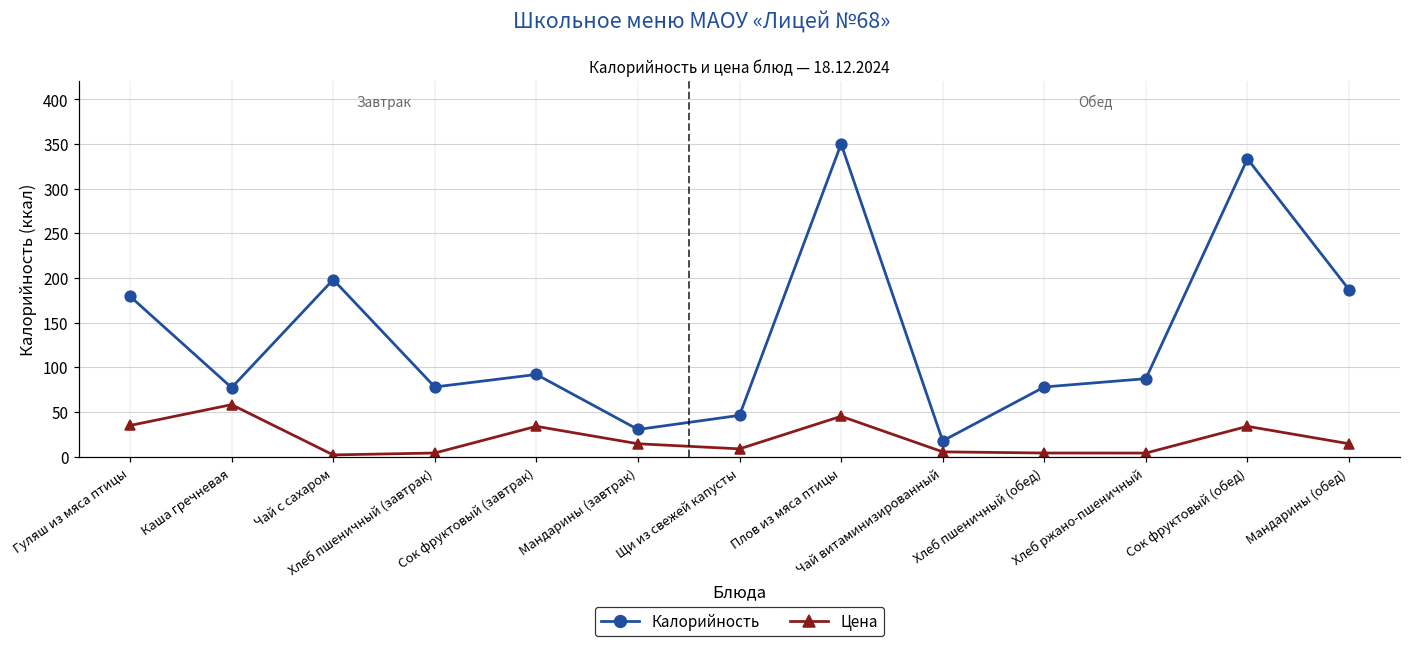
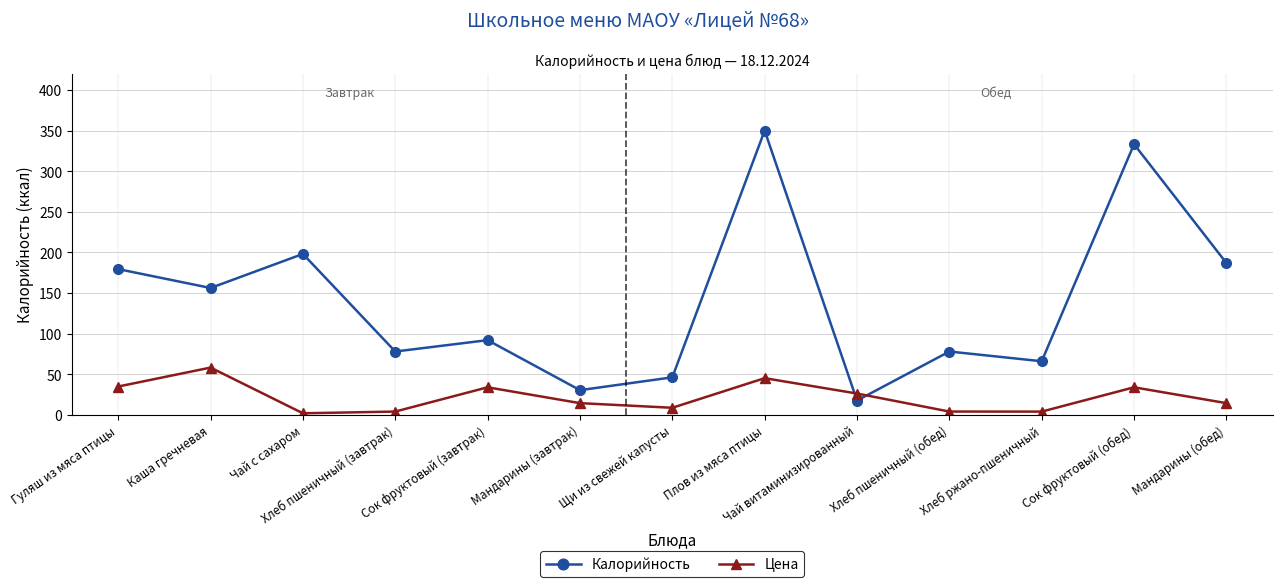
  {
    "Калорийность": {
      "Гуляш из мяса птицы": 180,
-     "Каша гречневая": 80,
+     "Каша гречневая": 160,
      "Чай с сахаром": 200,
      "Хлеб пшеничный (завтрак)": 80,
      "Сок фруктовый (завтрак)": 90,
      "Мандарины (завтрак)": 30,
      "Щи из свежей капусты": 50,
      "Плов из мяса птицы": 350,
      "Чай витаминизированный": 20,
      "Хлеб пшеничный (обед)": 80,
-     "Хлеб ржано-пшеничный": 90,
+     "Хлеб ржано-пшеничный": 70,
      "Сок фруктовый (обед)": 330,
      "Мандарины (обед)": 190
    },
    "Цена": {
      "Гуляш из мяса птицы": 30,
      "Каша гречневая": 60,
      "Чай с сахаром": 0,
      "Хлеб пшеничный (завтрак)": 0,
      "Сок фруктовый (завтрак)": 30,
      "Мандарины (завтрак)": 10,
      "Щи из свежей капусты": 10,
      "Плов из мяса птицы": 50,
-     "Чай витаминизированный": 10,
+     "Чай витаминизированный": 30,
      "Хлеб пшеничный (обед)": 0,
      "Хлеб ржано-пшеничный": 0,
      "Сок фруктовый (обед)": 30,
      "Мандарины (обед)": 10
    }
  }
